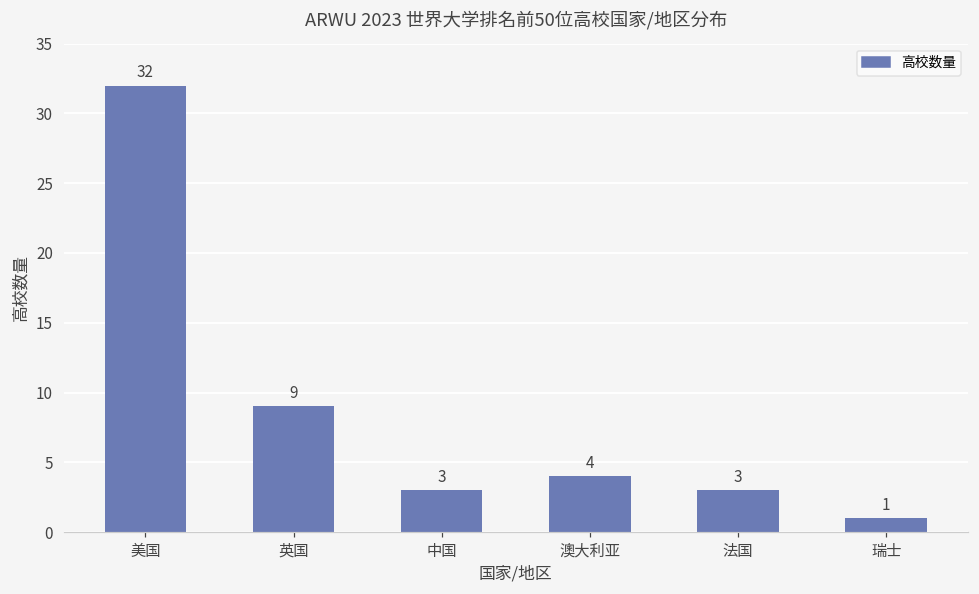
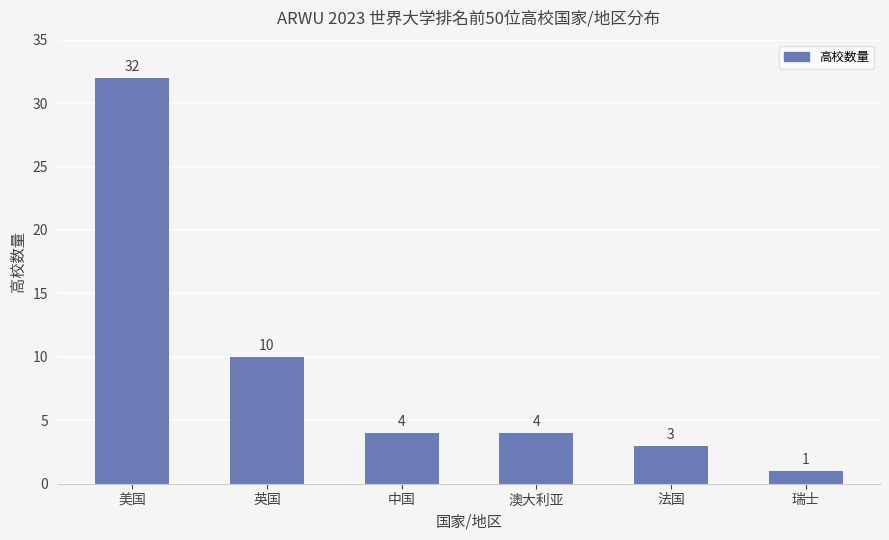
  {
    "美国": 32,
-   "英国": 9,
-   "中国": 3,
+   "英国": 10,
+   "中国": 4,
    "澳大利亚": 4,
    "法国": 3,
    "瑞士": 1
  }
